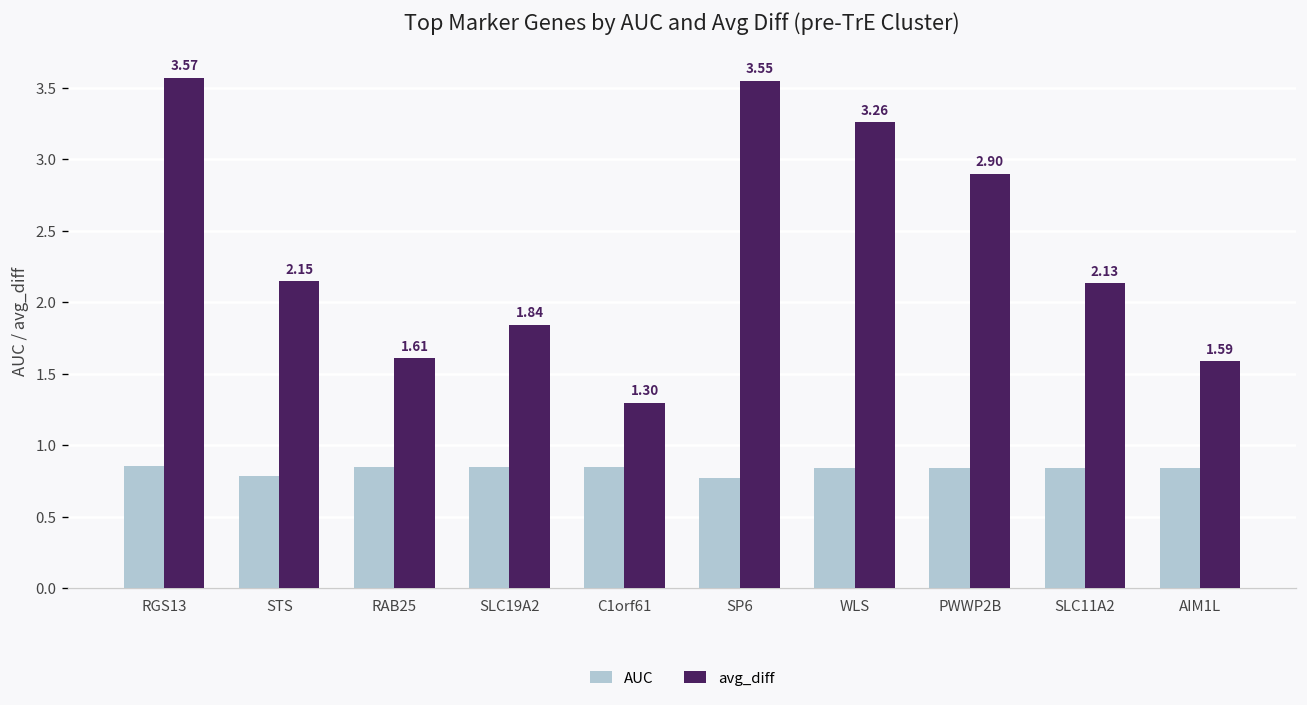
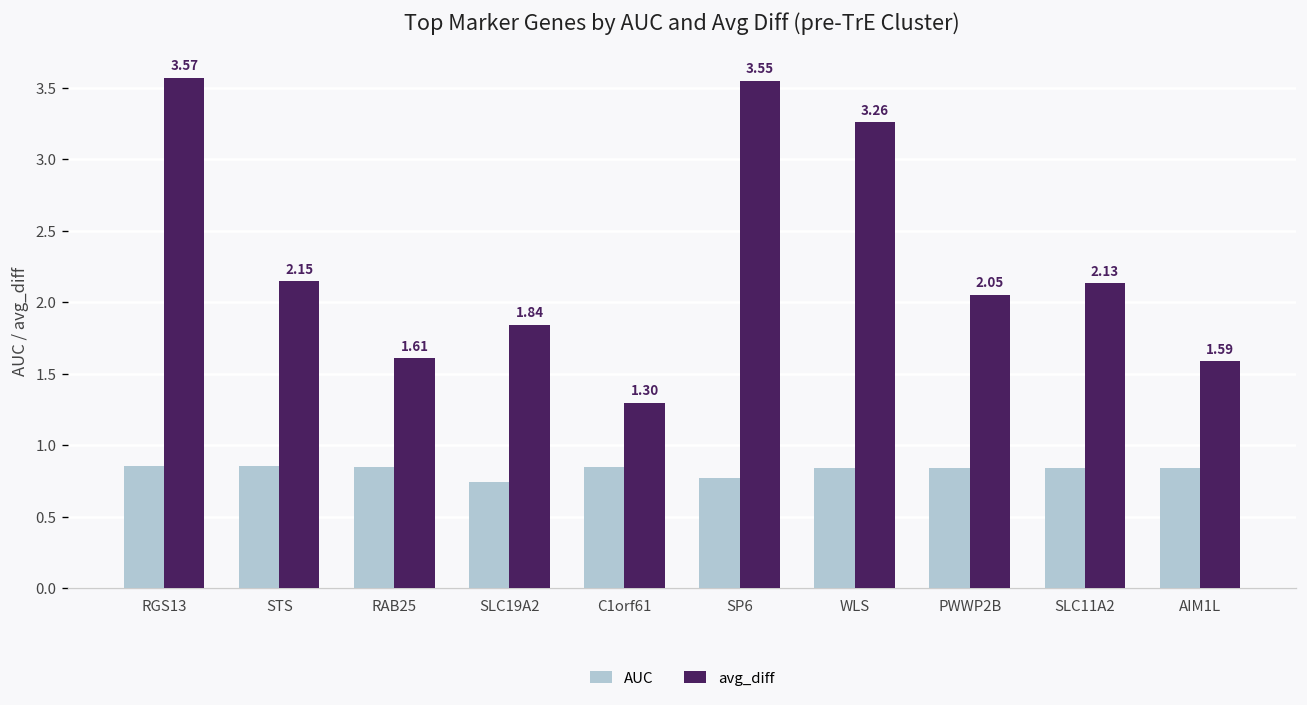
  {
    "AUC": {
      "RGS13": 0.85,
-     "STS": 0.78,
+     "STS": 0.85,
      "RAB25": 0.85,
-     "SLC19A2": 0.85,
+     "SLC19A2": 0.75,
      "C1orf61": 0.85,
      "SP6": 0.77,
      "WLS": 0.84,
      "PWWP2B": 0.84,
      "SLC11A2": 0.84,
      "AIM1L": 0.84
    },
    "avg_diff": {
      "RGS13": 3.57,
      "STS": 2.15,
      "RAB25": 1.61,
      "SLC19A2": 1.84,
      "C1orf61": 1.30,
      "SP6": 3.55,
      "WLS": 3.26,
-     "PWWP2B": 2.90,
+     "PWWP2B": 2.05,
      "SLC11A2": 2.13,
      "AIM1L": 1.59
    }
  }
